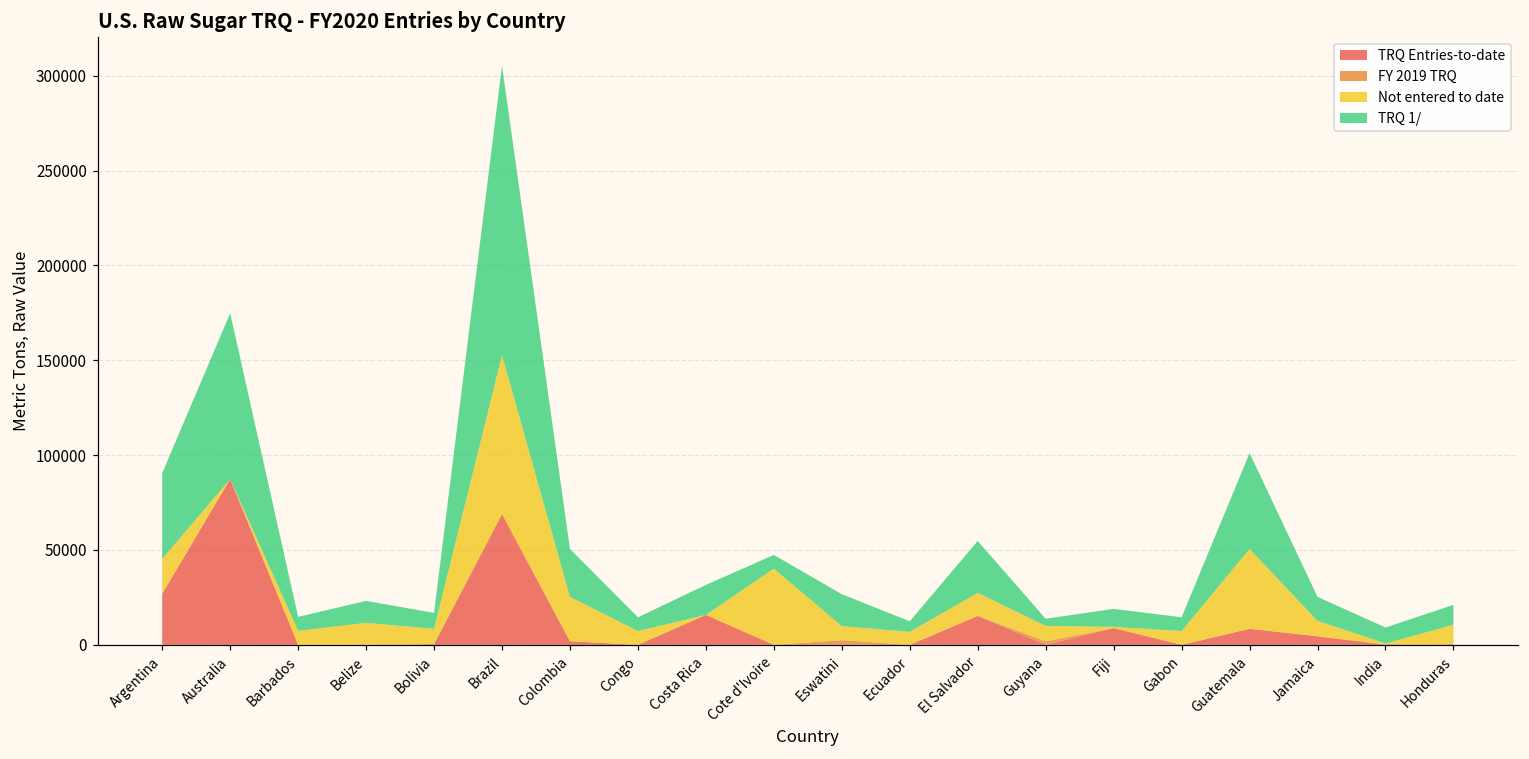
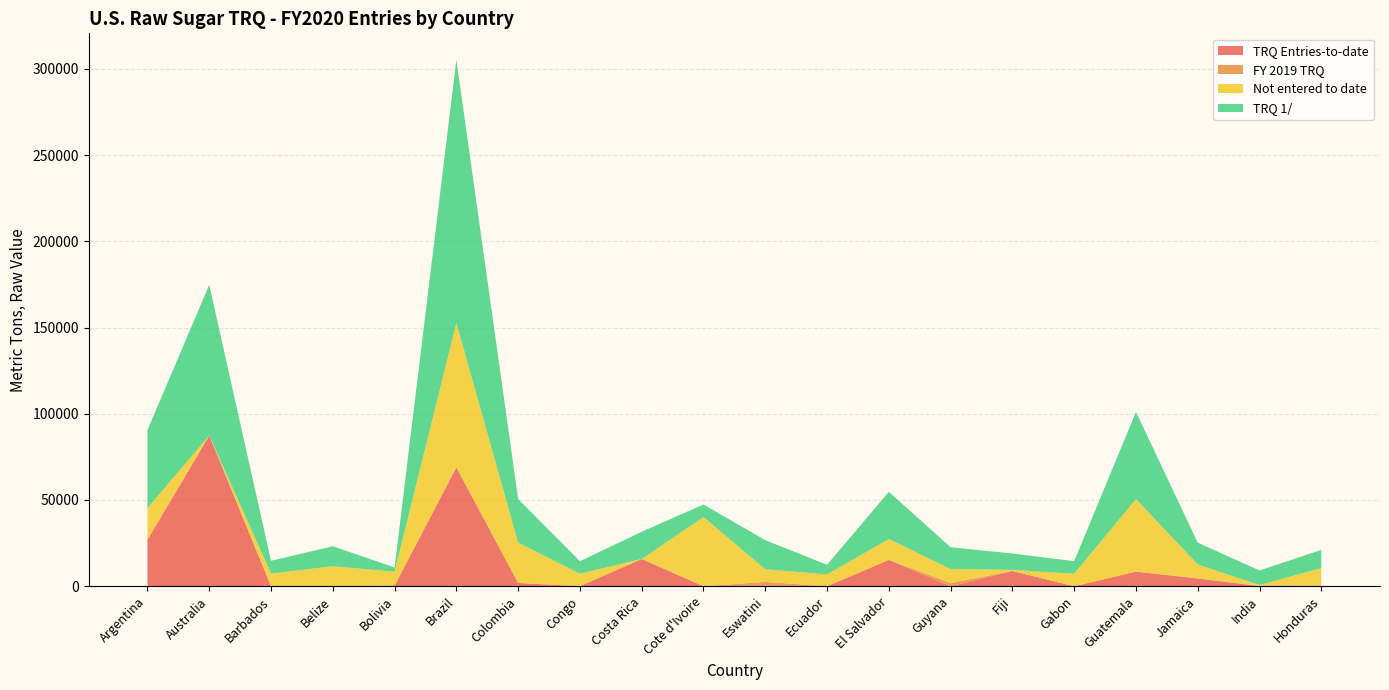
  {
    "Not entered to date": {
      "Argentina": 18000,
      "Barbados": 7000,
      "Belize": 12000,
      "Bolivia": 8000,
      "Brazil": 84000,
      "Colombia": 23000,
      "Congo": 7000,
      "Cote d'Ivoire": 40000,
      "Eswatini": 7000,
      "Ecuador": 7000,
      "El Salvador": 12000,
      "Guyana": 8000,
      "Gabon": 7000,
      "Guatemala": 42000,
      "Jamaica": 8000,
      "Honduras": 10000
    },
    "TRQ 1/": {
      "Argentina": 45000,
      "Australia": 87000,
      "Barbados": 7000,
      "Belize": 12000,
-     "Bolivia": 8000,
+     "Bolivia": 2000,
      "Brazil": 153000,
      "Colombia": 25000,
      "Congo": 7000,
      "Costa Rica": 16000,
      "Cote d'Ivoire": 7000,
      "Eswatini": 17000,
      "Ecuador": 6000,
      "El Salvador": 27000,
-     "Guyana": 4000,
+     "Guyana": 13000,
      "Fiji": 9000,
      "Gabon": 7000,
      "Guatemala": 51000,
      "Jamaica": 13000,
      "India": 8000,
      "Honduras": 11000
    }
  }
